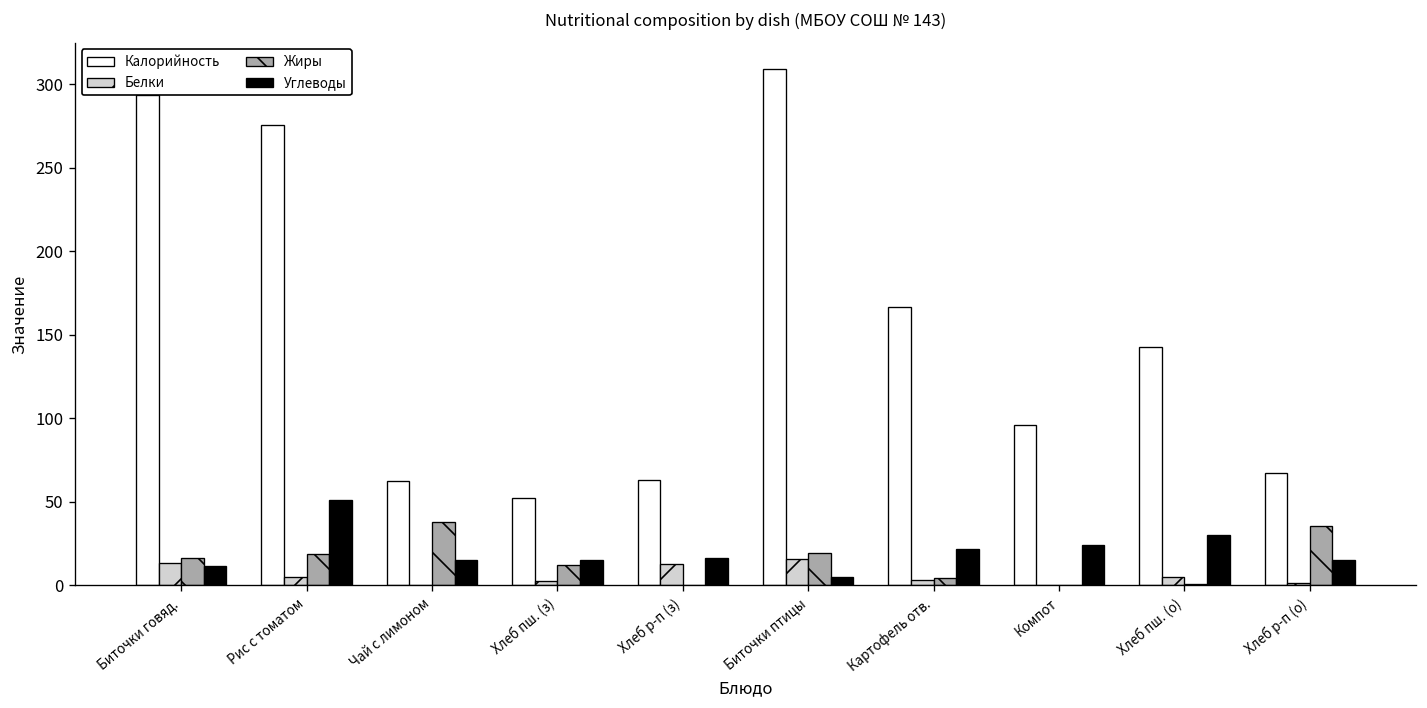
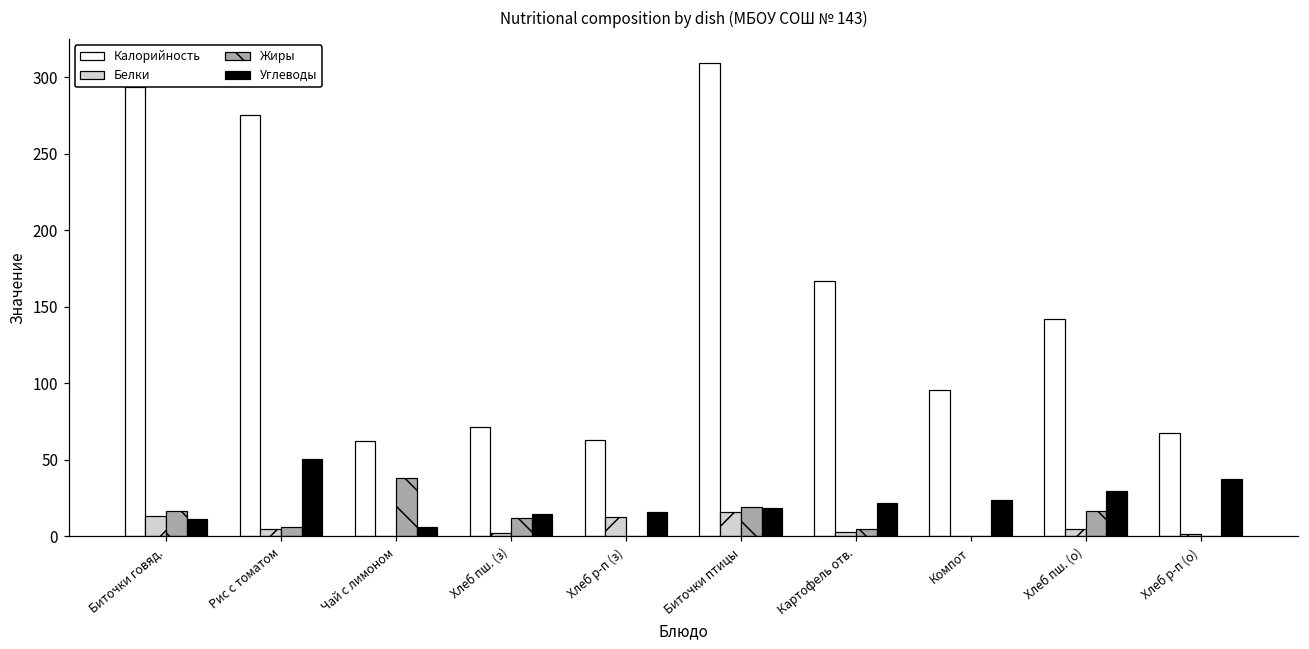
  {
    "Калорийность": {
      "Биточки говяд.": 293,
      "Рис с томатом": 276,
      "Чай с лимоном": 63,
-     "Хлеб пш. (з)": 52,
+     "Хлеб пш. (з)": 71,
      "Хлеб р-п (з)": 63,
      "Биточки птицы": 310,
      "Картофель отв.": 167,
      "Компот": 96,
      "Хлеб пш. (о)": 142,
      "Хлеб р-п (о)": 67
    },
    "Белки": {
      "Биточки говяд.": 13,
      "Рис с томатом": 5,
      "Хлеб пш. (з)": 2,
      "Хлеб р-п (з)": 13,
      "Биточки птицы": 16,
      "Картофель отв.": 3,
      "Компот": 0,
      "Хлеб пш. (о)": 5
    },
    "Жиры": {
      "Биточки говяд.": 16,
-     "Рис с томатом": 19,
+     "Рис с томатом": 6,
      "Чай с лимоном": 38,
      "Хлеб пш. (з)": 12,
      "Биточки птицы": 19,
      "Картофель отв.": 4,
      "Компот": 0,
-     "Хлеб пш. (о)": 1,
-     "Хлеб р-п (о)": 35
+     "Хлеб пш. (о)": 17,
+     "Хлеб р-п (о)": 0
    },
    "Углеводы": {
      "Биточки говяд.": 12,
      "Рис с томатом": 51,
-     "Чай с лимоном": 15,
+     "Чай с лимоном": 6,
      "Хлеб пш. (з)": 15,
      "Хлеб р-п (з)": 16,
-     "Биточки птицы": 5,
+     "Биточки птицы": 18,
      "Картофель отв.": 22,
      "Компот": 24,
      "Хлеб пш. (о)": 30,
-     "Хлеб р-п (о)": 15
+     "Хлеб р-п (о)": 38
    }
  }
